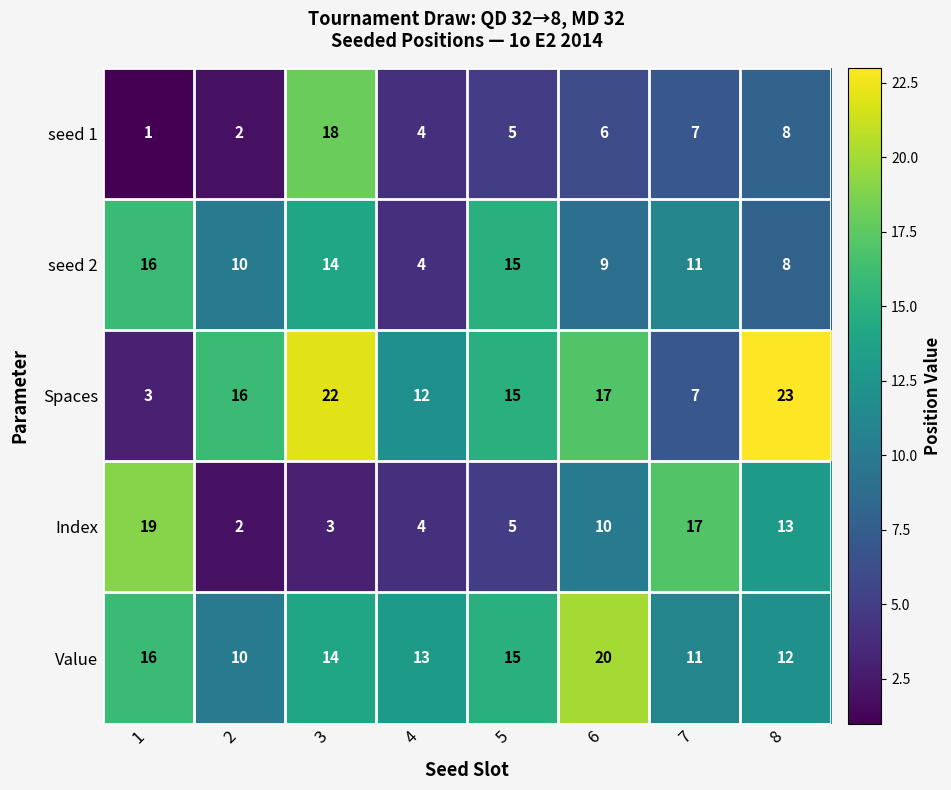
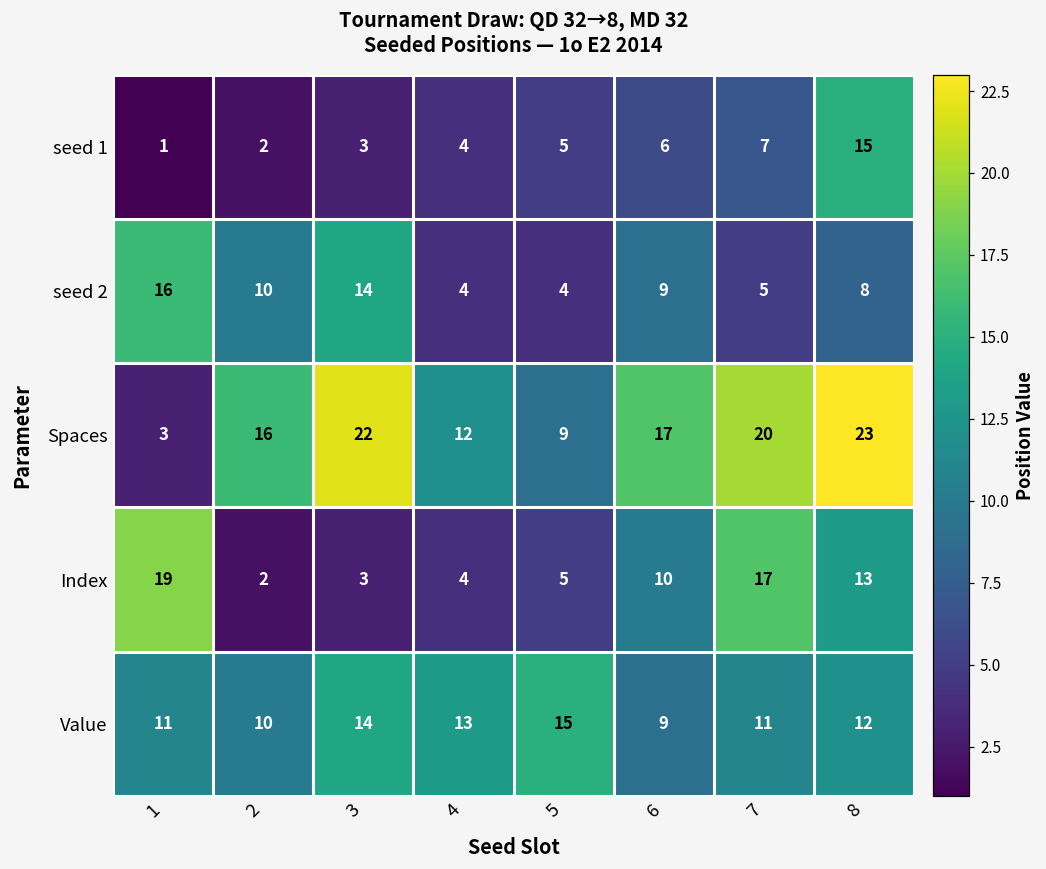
  {
    "seed 1": {
      "1": 1,
      "2": 2,
-     "3": 18,
+     "3": 3,
      "4": 4,
      "5": 5,
      "6": 6,
      "7": 7,
-     "8": 8
+     "8": 15
    },
    "seed 2": {
      "1": 16,
      "2": 10,
      "3": 14,
      "4": 4,
-     "5": 15,
+     "5": 4,
      "6": 9,
-     "7": 11,
+     "7": 5,
      "8": 8
    },
    "Spaces": {
      "1": 3,
      "2": 16,
      "3": 22,
      "4": 12,
-     "5": 15,
+     "5": 9,
      "6": 17,
-     "7": 7,
+     "7": 20,
      "8": 23
    },
    "Index": {
      "1": 19,
      "2": 2,
      "3": 3,
      "4": 4,
      "5": 5,
      "6": 10,
      "7": 17,
      "8": 13
    },
    "Value": {
-     "1": 16,
+     "1": 11,
      "2": 10,
      "3": 14,
      "4": 13,
      "5": 15,
-     "6": 20,
+     "6": 9,
      "7": 11,
      "8": 12
    }
  }
